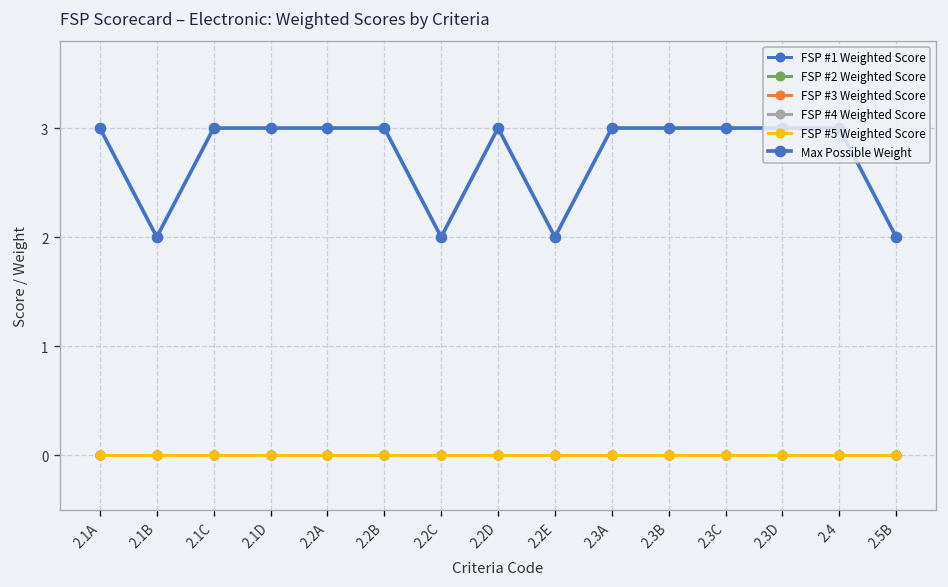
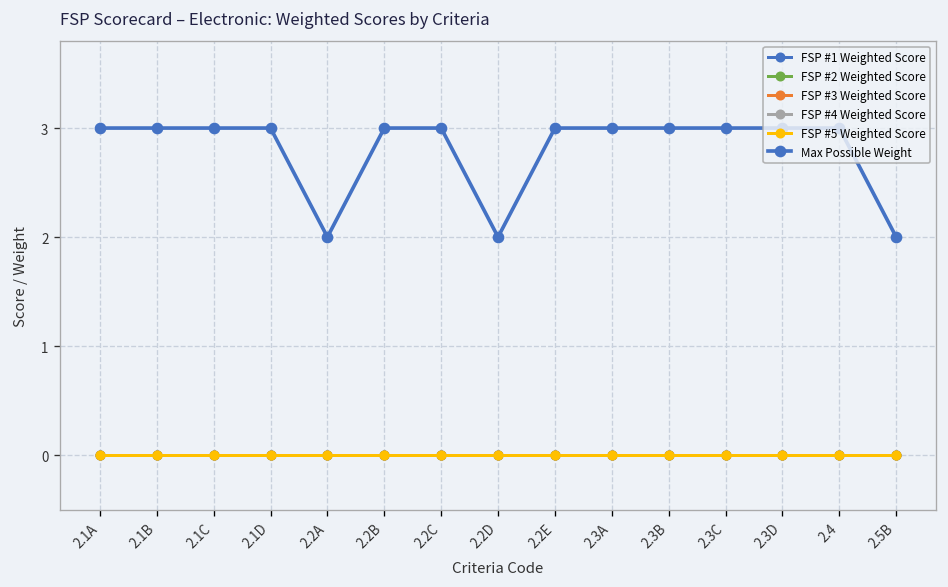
  {
    "FSP #5 Weighted Score": {
      "2.1A": 0,
      "2.1B": 0,
      "2.1C": 0,
      "2.1D": 0,
      "2.2A": 0,
      "2.2B": 0,
      "2.2C": 0,
      "2.2D": 0,
      "2.2E": 0,
      "2.3A": 0,
      "2.3B": 0,
      "2.3C": 0,
      "2.3D": 0,
      "2.4": 0,
      "2.5B": 0
    },
    "Max Possible Weight": {
      "2.1A": 3,
-     "2.1B": 2,
+     "2.1B": 3,
      "2.1C": 3,
      "2.1D": 3,
-     "2.2A": 3,
+     "2.2A": 2,
      "2.2B": 3,
-     "2.2C": 2,
-     "2.2D": 3,
-     "2.2E": 2,
+     "2.2C": 3,
+     "2.2D": 2,
+     "2.2E": 3,
      "2.3A": 3,
      "2.3B": 3,
      "2.3C": 3,
      "2.5B": 2
    }
  }
